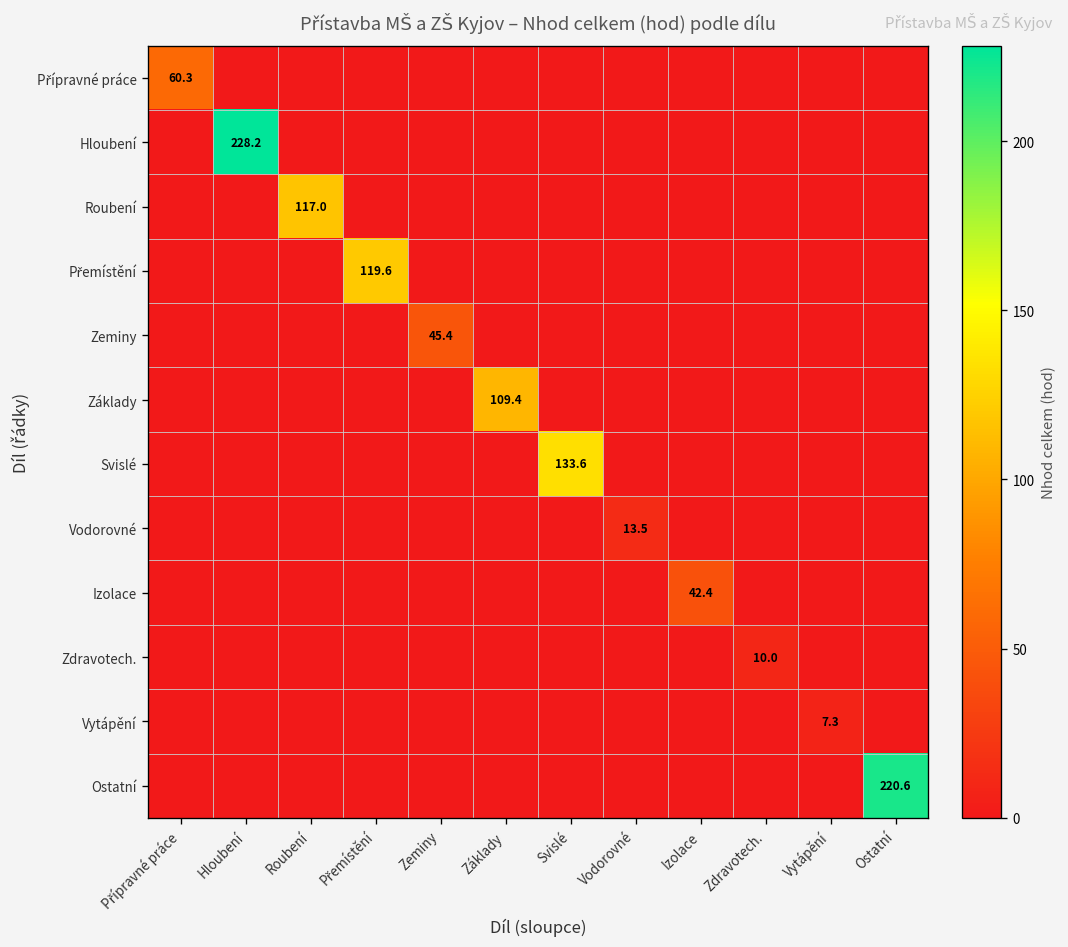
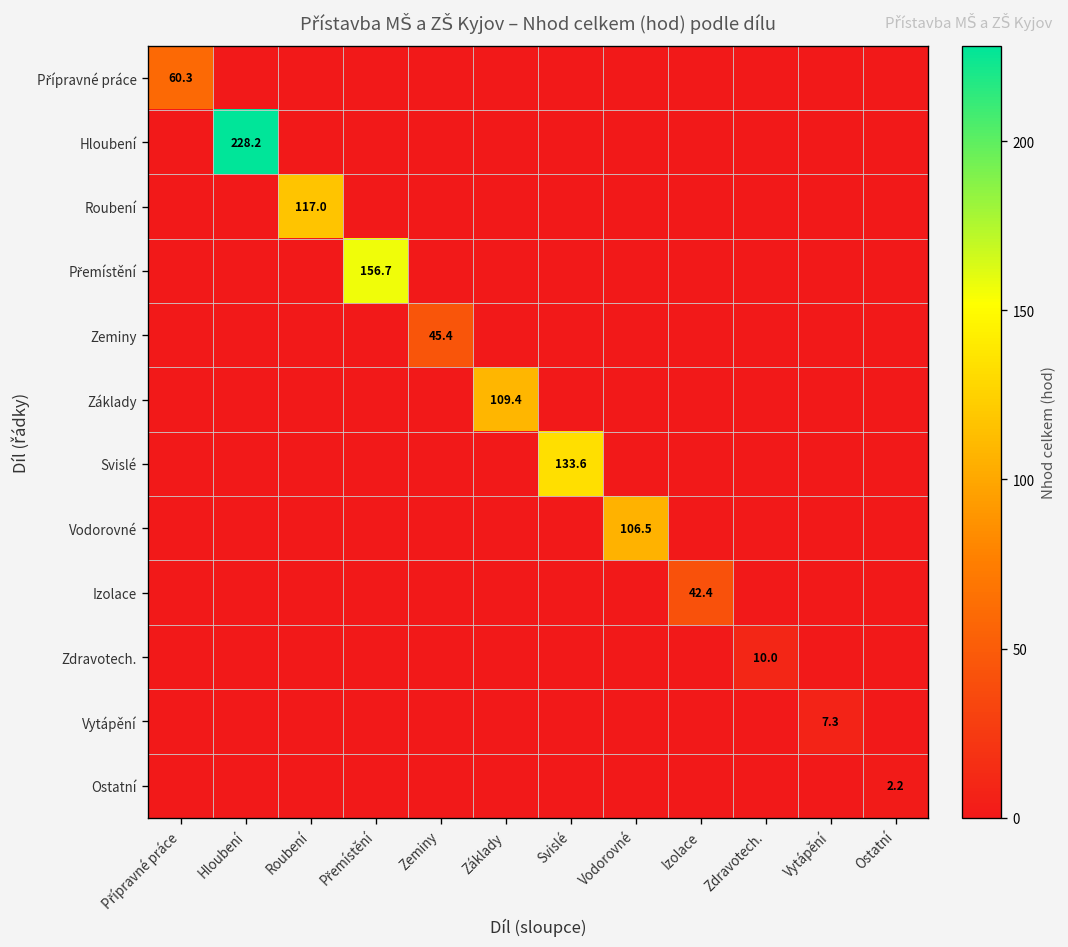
  {
    "Přípravné práce": {
      "Přípravné práce": 60.3
    },
    "Hloubení": {
      "Hloubení": 228.2
    },
    "Roubení": {
      "Roubení": 117.0
    },
    "Přemístění": {
-     "Přemístění": 119.6
+     "Přemístění": 156.7
    },
    "Zeminy": {
      "Zeminy": 45.4
    },
    "Základy": {
      "Základy": 109.4
    },
    "Svislé": {
      "Svislé": 133.6
    },
    "Vodorovné": {
-     "Vodorovné": 13.5
+     "Vodorovné": 106.5
    },
    "Izolace": {
      "Izolace": 42.4
    },
    "Zdravotech.": {
      "Zdravotech.": 10.0
    },
    "Vytápění": {
      "Vytápění": 7.3
    },
    "Ostatní": {
-     "Ostatní": 220.6
+     "Ostatní": 2.2
    }
  }
